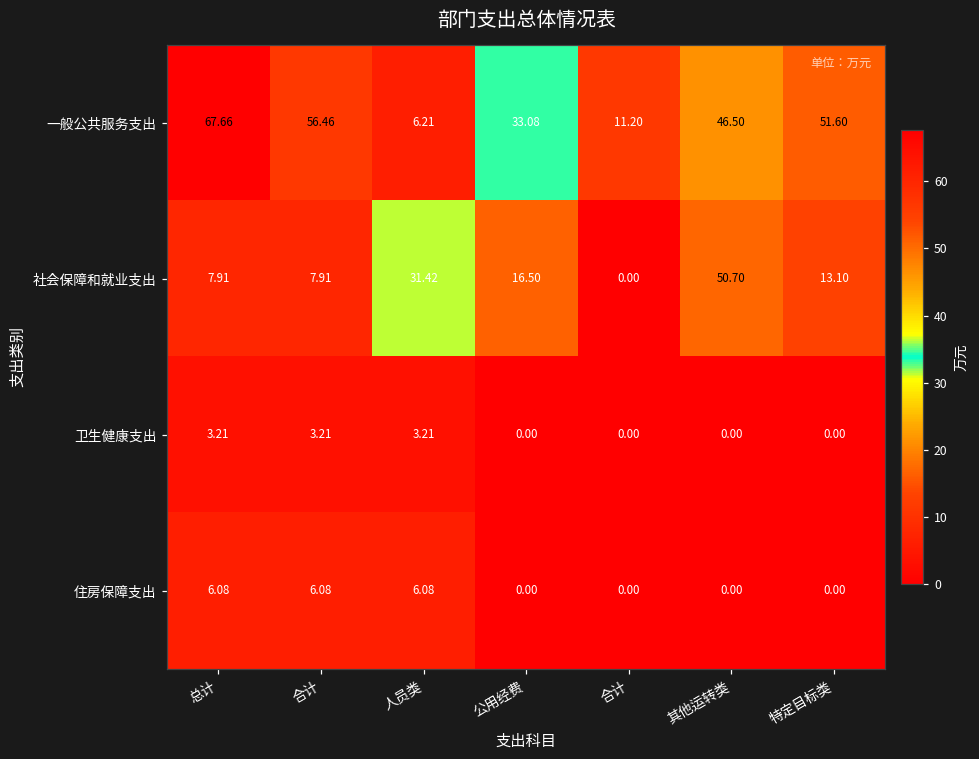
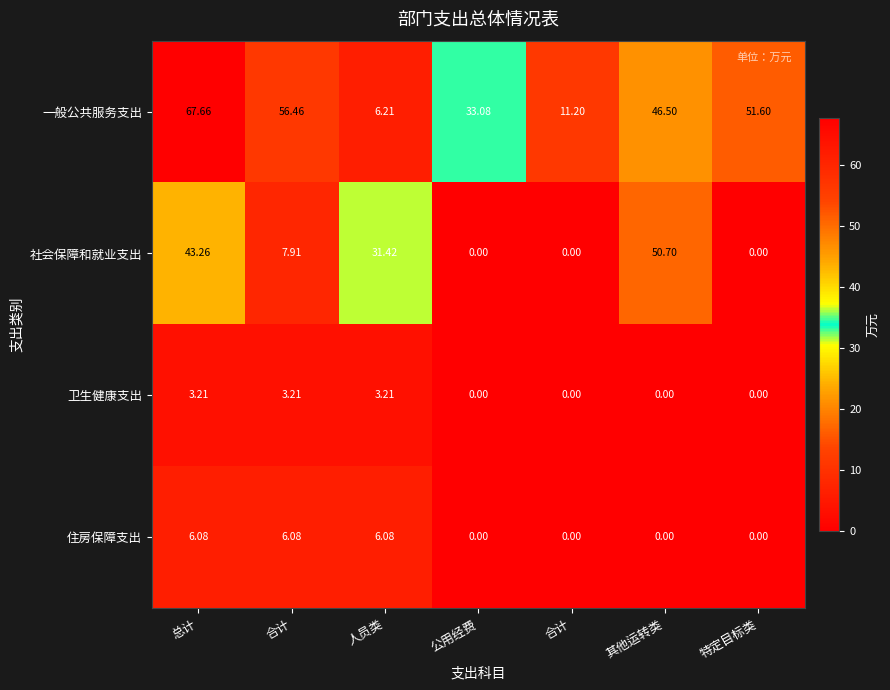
  {
    "一般公共服务支出": {
      "总计": 67.66,
      "人员类": 6.21,
      "公用经费": 33.08,
      "其他运转类": 46.50
    },
    "社会保障和就业支出": {
-     "总计": 7.91,
+     "总计": 43.26,
      "人员类": 31.42,
-     "公用经费": 16.50,
+     "公用经费": 0.00,
      "其他运转类": 50.70,
-     "特定目标类": 13.10
+     "特定目标类": 0.00
    },
    "卫生健康支出": {
      "总计": 3.21,
      "人员类": 3.21,
      "公用经费": 0.00,
      "其他运转类": 0.00,
      "特定目标类": 0.00
    },
    "住房保障支出": {
      "总计": 6.08,
      "人员类": 6.08,
      "公用经费": 0.00,
      "其他运转类": 0.00,
      "特定目标类": 0.00
    }
  }
